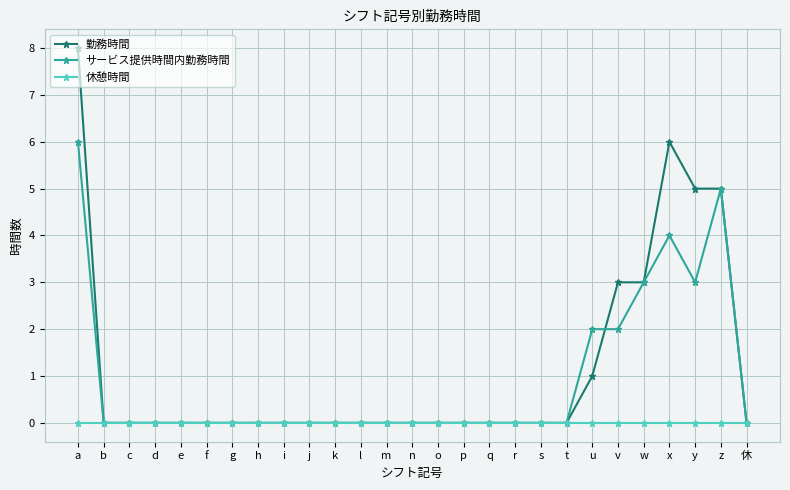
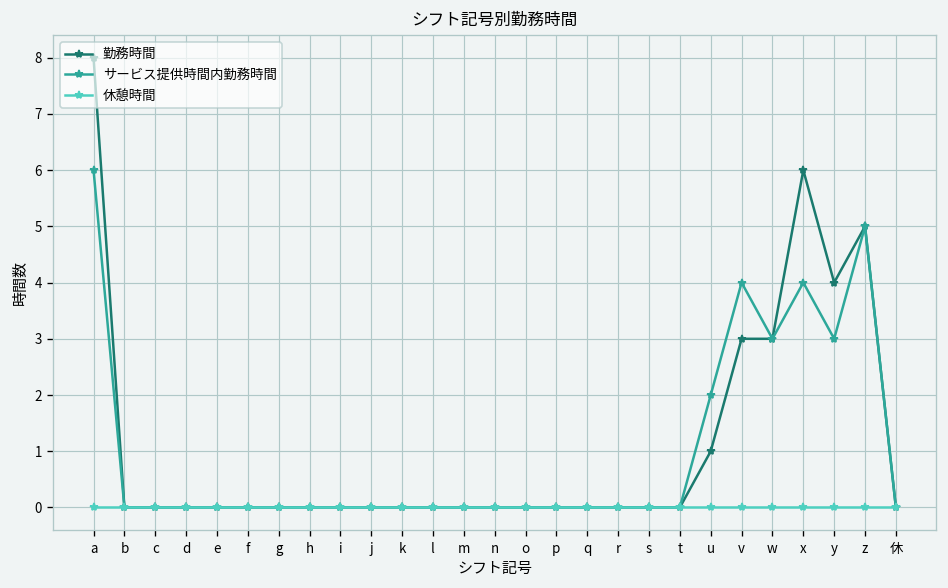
  {
    "勤務時間": {
      "u": 1,
      "v": 3,
      "x": 6,
-     "y": 5
+     "y": 4
    },
    "サービス提供時間内勤務時間": {
      "a": 6,
      "u": 2,
-     "v": 2,
+     "v": 4,
      "x": 4,
      "y": 3
    },
    "休憩時間": {
      "a": 0,
      "u": 0,
      "v": 0,
      "w": 0,
      "x": 0,
      "y": 0,
      "z": 0
    }
  }
